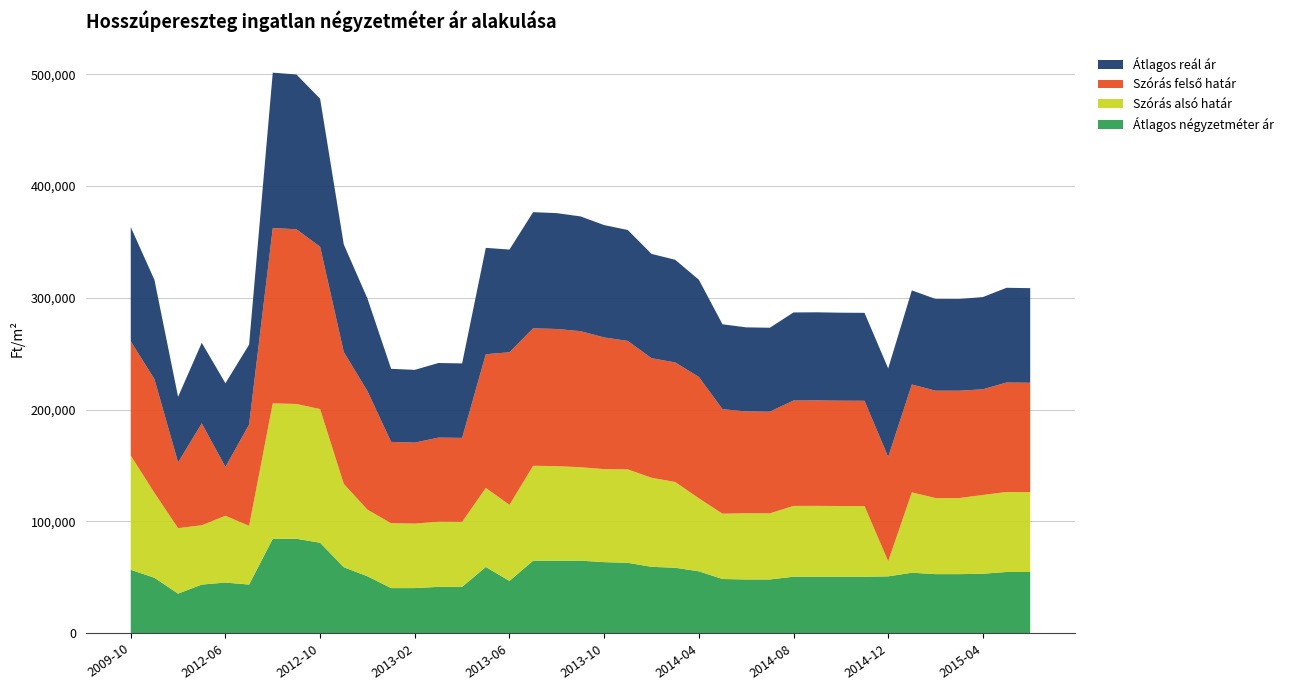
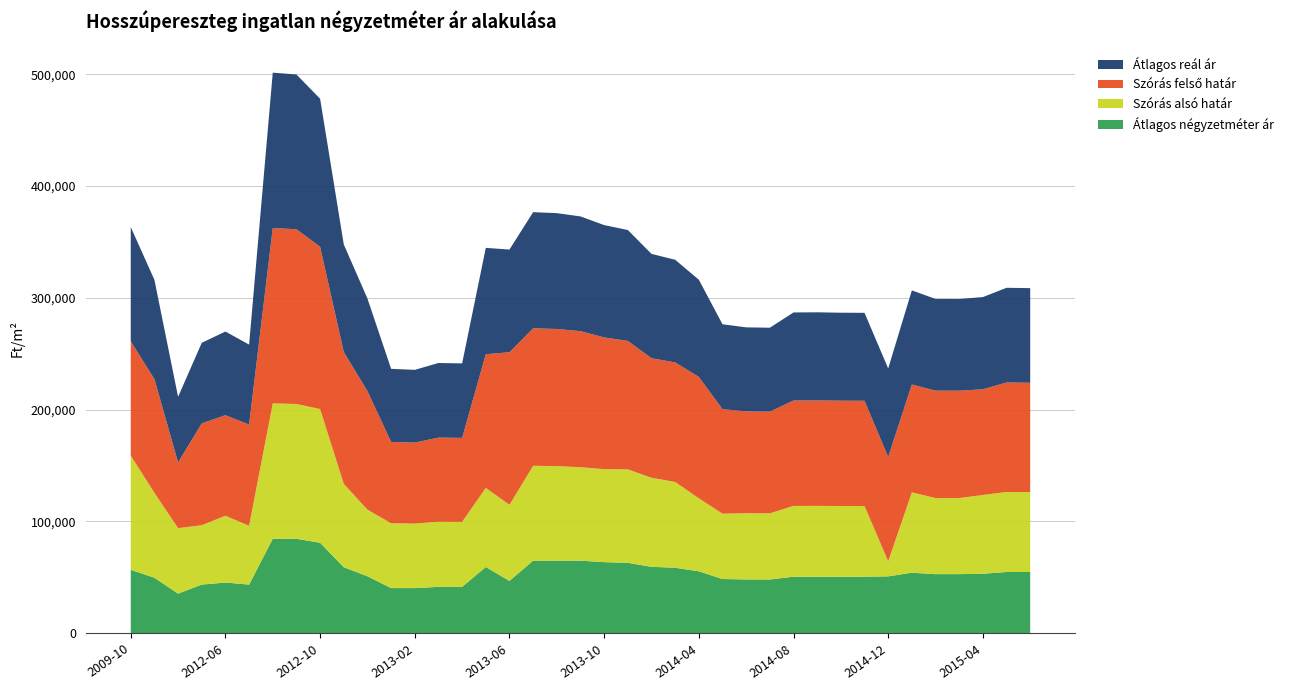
  {
    "Átlagos négyzetméter ár": {
      "2009-10": "57,000",
      "2012-06": "45,000",
      "2012-10": "81,000",
      "2013-02": "40,000",
      "2013-06": "47,000",
      "2013-10": "63,000",
      "2014-04": "55,000",
      "2014-08": "50,000",
      "2014-12": "51,000",
      "2015-04": "53,000"
    },
    "Szórás alsó határ": {
      "2009-10": "102,000",
      "2012-06": "60,000",
      "2012-10": "120,000",
      "2013-02": "58,000",
      "2013-06": "68,000",
      "2013-10": "83,000",
      "2014-04": "65,000",
      "2014-08": "63,000",
      "2014-12": "14,000",
      "2015-04": "70,000"
    },
    "Szórás felső határ": {
      "2009-10": "102,000",
-     "2012-06": "44,000",
+     "2012-06": "90,000",
      "2012-10": "145,000",
      "2013-02": "72,000",
      "2013-06": "137,000",
      "2013-10": "118,000",
      "2014-04": "109,000",
      "2014-08": "94,000",
      "2014-12": "93,000",
      "2015-04": "95,000"
    },
    "Átlagos reál ár": {
      "2009-10": "102,000",
      "2012-06": "75,000",
      "2012-10": "132,000",
      "2013-02": "65,000",
      "2013-06": "92,000",
      "2013-10": "101,000",
      "2014-04": "87,000",
      "2014-08": "79,000",
      "2014-12": "79,000",
      "2015-04": "83,000"
    }
  }
